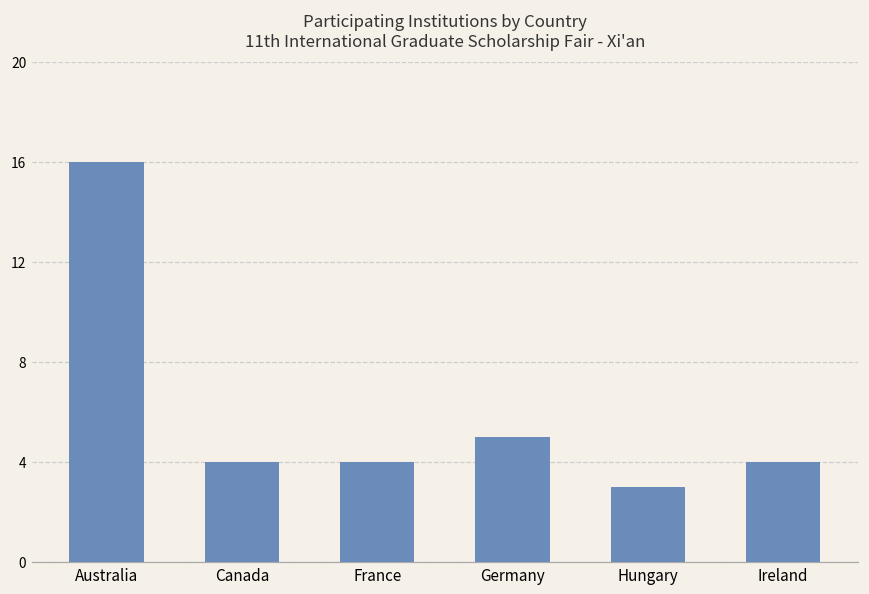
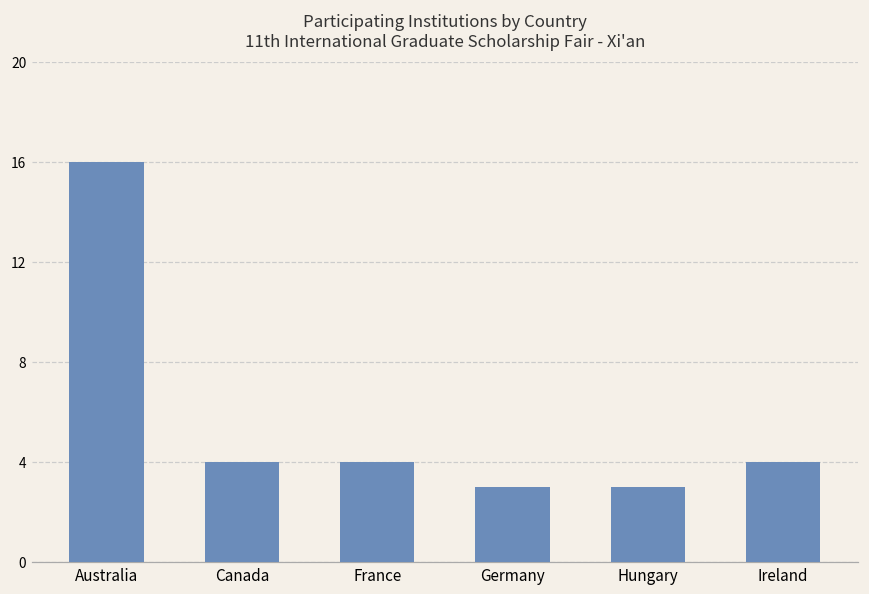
  {
    "Australia": 16,
    "Canada": 4,
    "France": 4,
-   "Germany": 5,
+   "Germany": 3,
    "Hungary": 3,
    "Ireland": 4
  }
